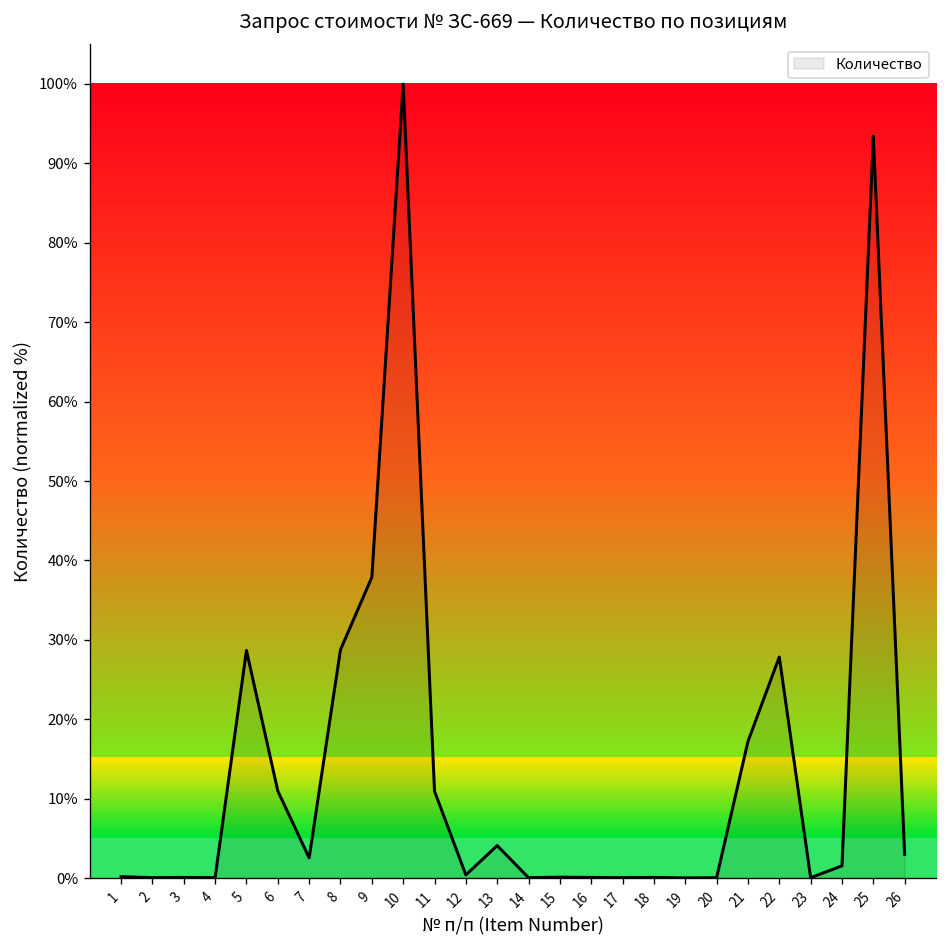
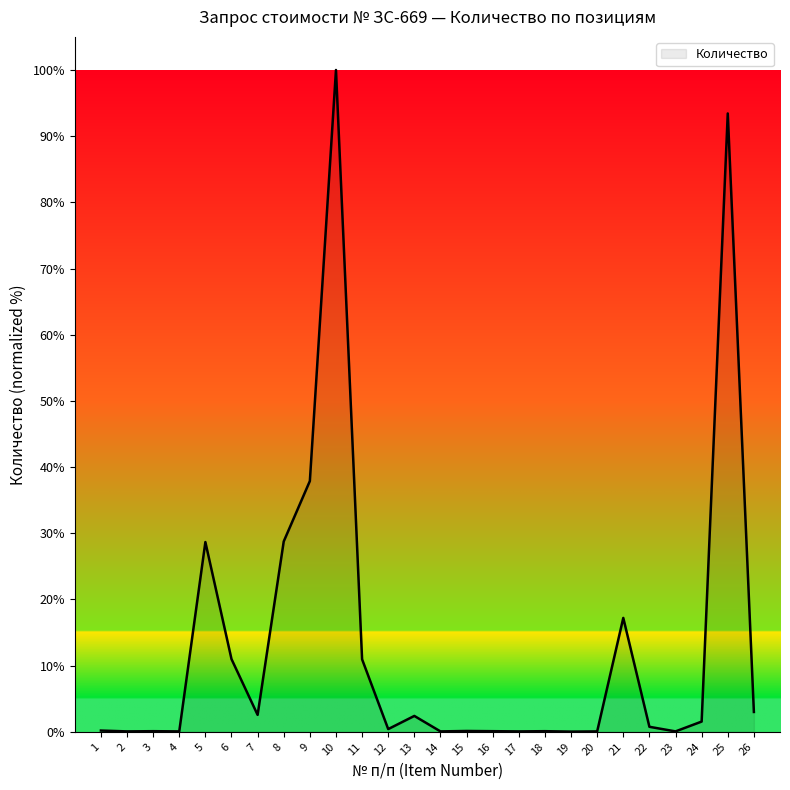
  {
    "1": "0%",
    "2": "0%",
    "3": "0%",
    "4": "0%",
    "5": "29%",
    "6": "11%",
    "7": "3%",
    "8": "29%",
    "9": "38%",
    "10": "100%",
    "11": "11%",
    "12": "0%",
-   "13": "4%",
+   "13": "2%",
    "14": "0%",
    "15": "0%",
    "16": "0%",
    "17": "0%",
    "18": "0%",
    "19": "0%",
    "20": "0%",
    "21": "17%",
-   "22": "28%",
+   "22": "1%",
    "23": "0%",
    "24": "2%",
    "25": "93%",
    "26": "3%"
  }
